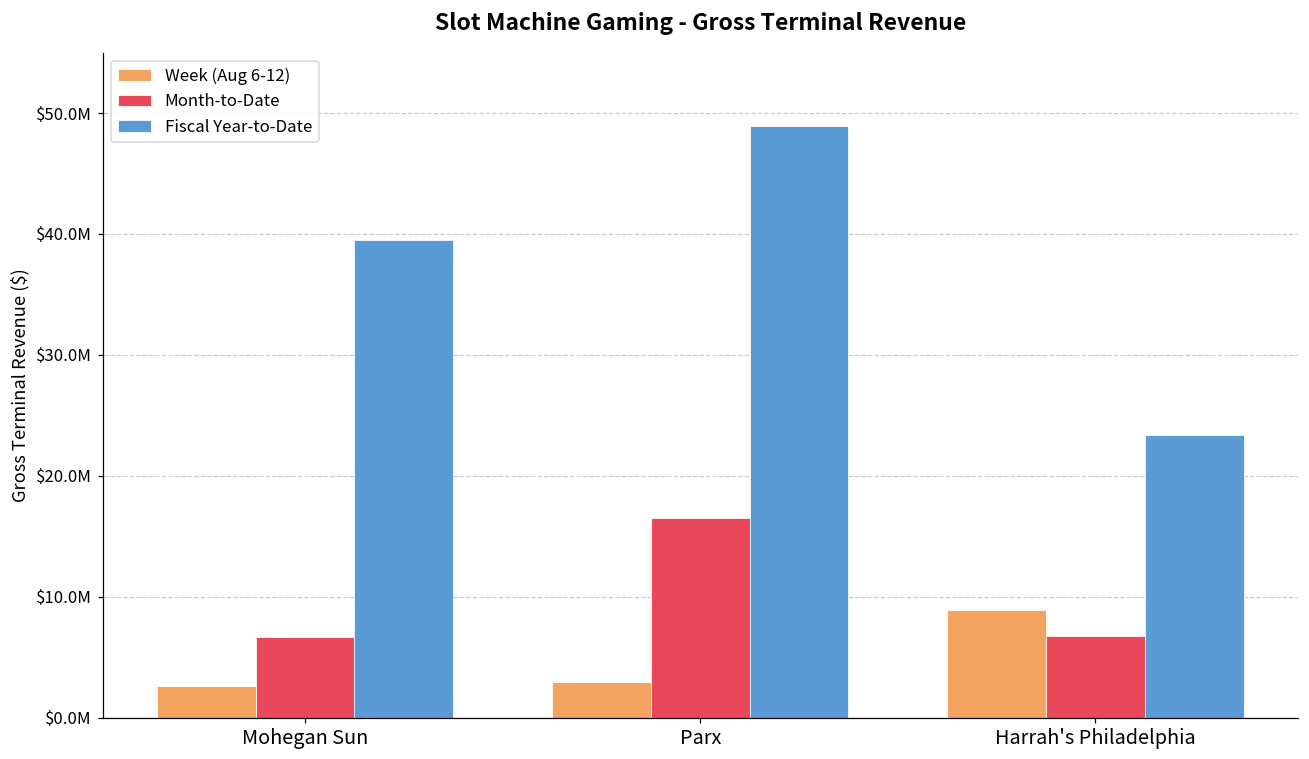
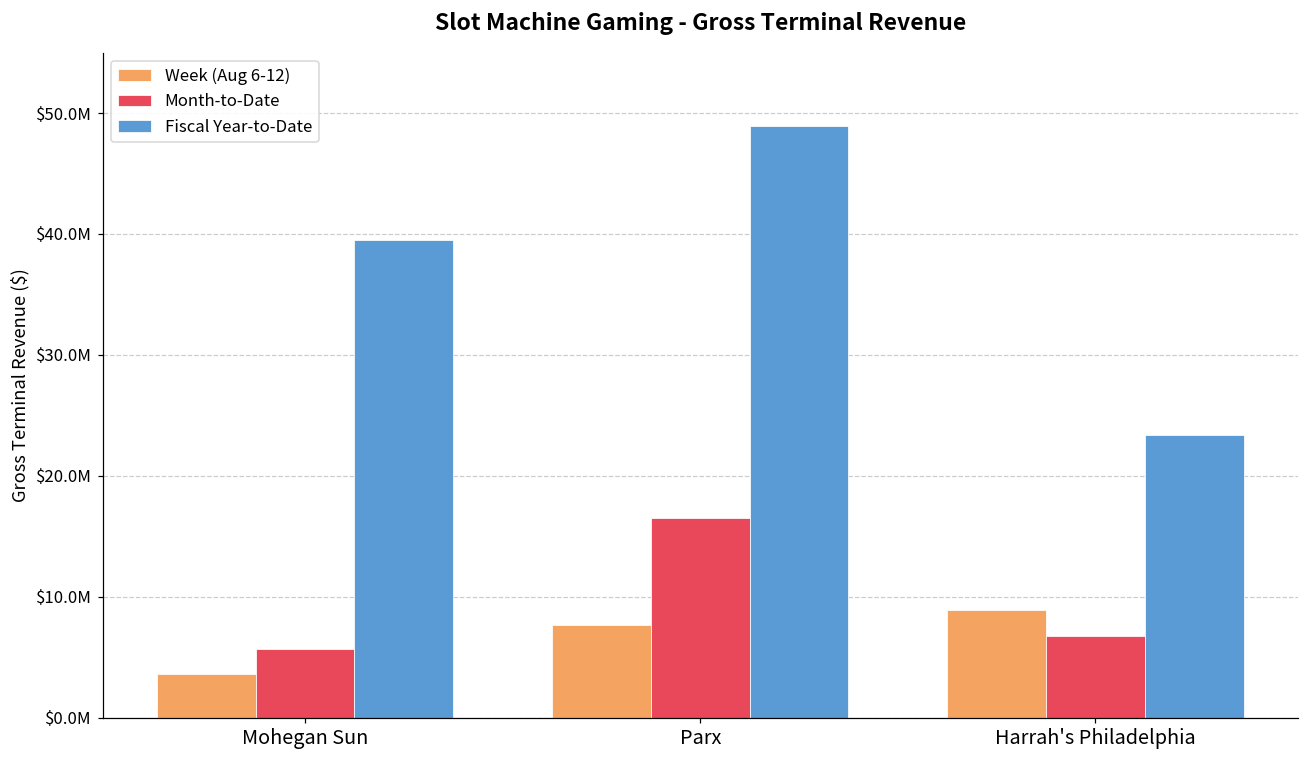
  {
    "Week (Aug 6-12)": {
-     "Mohegan Sun": "$2600000",
-     "Parx": "$3000000",
+     "Mohegan Sun": "$3600000",
+     "Parx": "$7700000",
      "Harrah's Philadelphia": "$8900000"
    },
    "Month-to-Date": {
-     "Mohegan Sun": "$6600000",
+     "Mohegan Sun": "$5600000",
      "Parx": "$16500000",
      "Harrah's Philadelphia": "$6800000"
    },
    "Fiscal Year-to-Date": {
      "Mohegan Sun": "$39500000",
      "Parx": "$48900000",
      "Harrah's Philadelphia": "$23400000"
    }
  }
